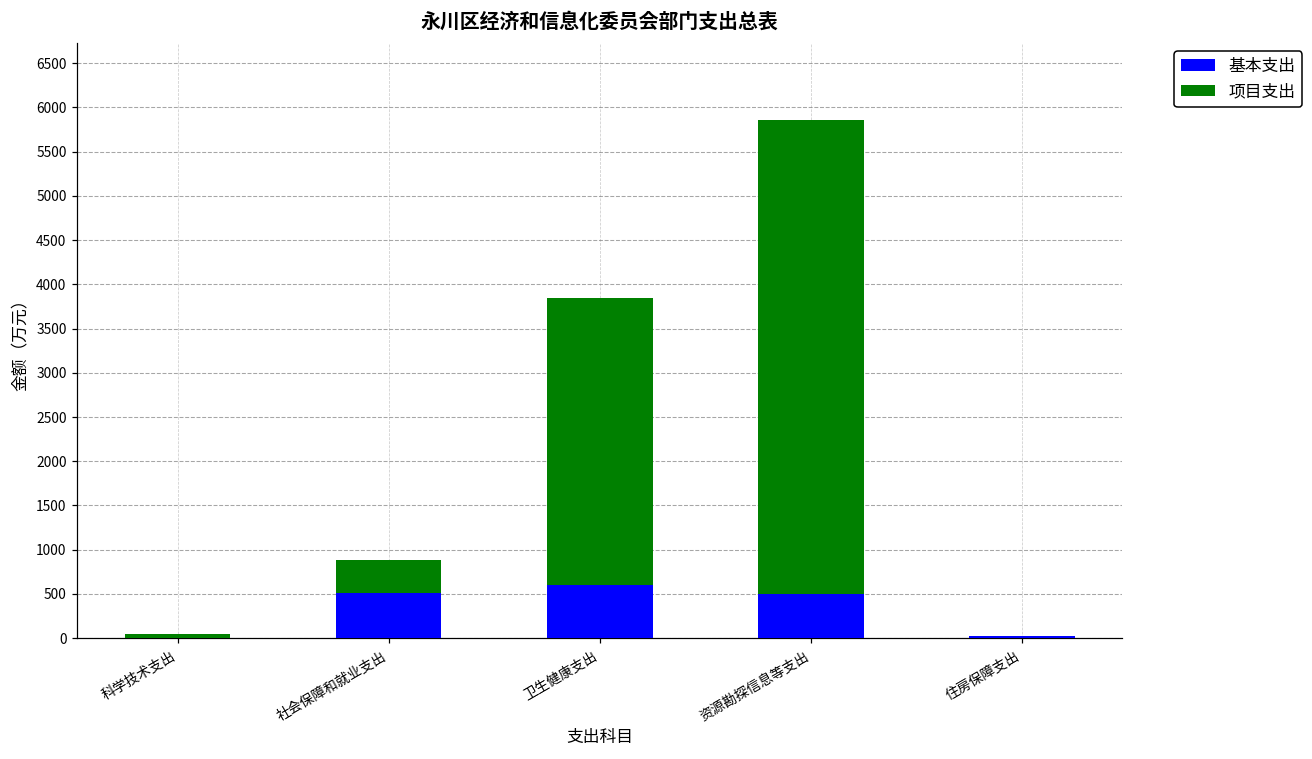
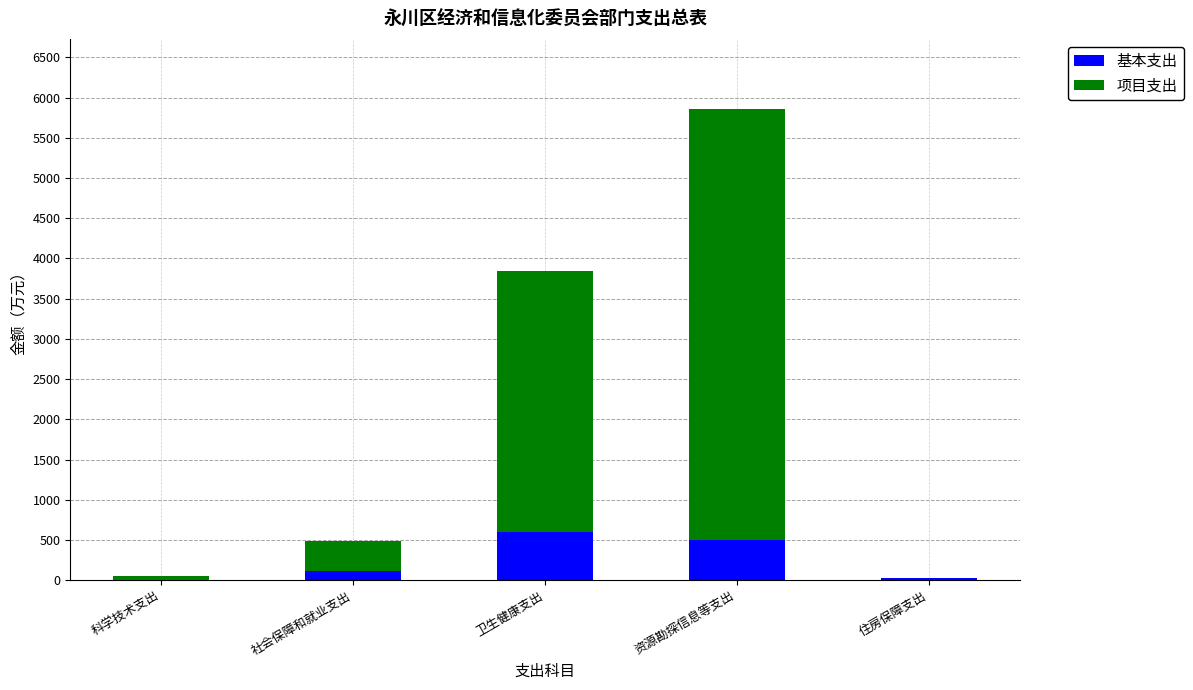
  {
    "基本支出": {
      "科学技术支出": 0,
-     "社会保障和就业支出": 500,
+     "社会保障和就业支出": 100,
      "卫生健康支出": 600,
      "资源勘探信息等支出": 500
    },
    "项目支出": {
      "科学技术支出": 100,
      "社会保障和就业支出": 400,
      "卫生健康支出": 3200,
      "资源勘探信息等支出": 5400,
      "住房保障支出": 0
    }
  }
